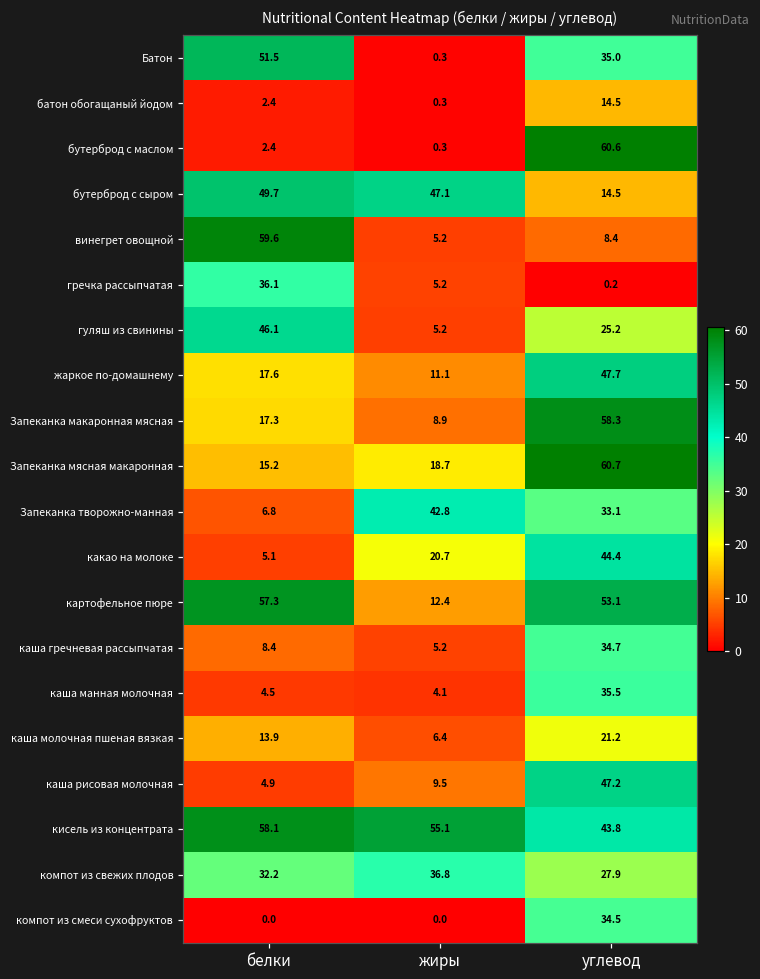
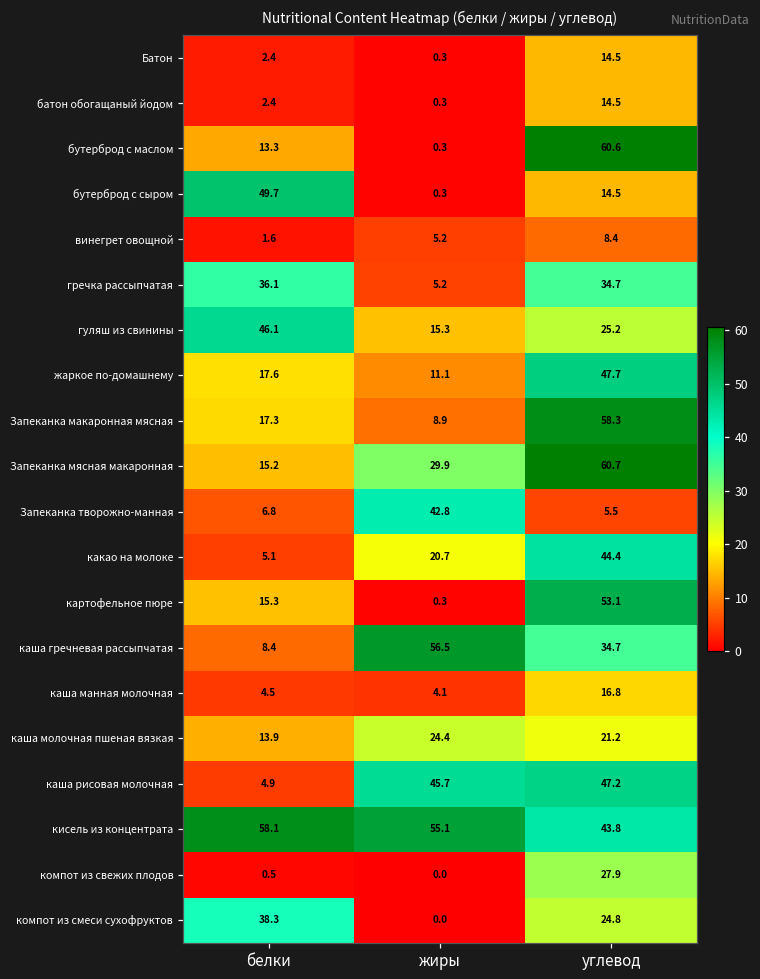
  {
    "Батон": {
-     "белки": 51.5,
+     "белки": 2.4,
      "жиры": 0.3,
-     "углевод": 35.0
+     "углевод": 14.5
    },
    "батон обогащаный йодом": {
      "белки": 2.4,
      "жиры": 0.3,
      "углевод": 14.5
    },
    "бутерброд с маслом": {
-     "белки": 2.4,
+     "белки": 13.3,
      "жиры": 0.3,
      "углевод": 60.6
    },
    "бутерброд с сыром": {
      "белки": 49.7,
-     "жиры": 47.1,
+     "жиры": 0.3,
      "углевод": 14.5
    },
    "винегрет овощной": {
-     "белки": 59.6,
+     "белки": 1.6,
      "жиры": 5.2,
      "углевод": 8.4
    },
    "гречка рассыпчатая": {
      "белки": 36.1,
      "жиры": 5.2,
-     "углевод": 0.2
+     "углевод": 34.7
    },
    "гуляш из свинины": {
      "белки": 46.1,
-     "жиры": 5.2,
+     "жиры": 15.3,
      "углевод": 25.2
    },
    "жаркое по-домашнему": {
      "белки": 17.6,
      "жиры": 11.1,
      "углевод": 47.7
    },
    "Запеканка макаронная мясная": {
      "белки": 17.3,
      "жиры": 8.9,
      "углевод": 58.3
    },
    "Запеканка мясная макаронная": {
      "белки": 15.2,
-     "жиры": 18.7,
+     "жиры": 29.9,
      "углевод": 60.7
    },
    "Запеканка творожно-манная": {
      "белки": 6.8,
      "жиры": 42.8,
-     "углевод": 33.1
+     "углевод": 5.5
    },
    "какао на молоке": {
      "белки": 5.1,
      "жиры": 20.7,
      "углевод": 44.4
    },
    "картофельное пюре": {
-     "белки": 57.3,
-     "жиры": 12.4,
+     "белки": 15.3,
+     "жиры": 0.3,
      "углевод": 53.1
    },
    "каша гречневая рассыпчатая": {
      "белки": 8.4,
-     "жиры": 5.2,
+     "жиры": 56.5,
      "углевод": 34.7
    },
    "каша манная молочная": {
      "белки": 4.5,
      "жиры": 4.1,
-     "углевод": 35.5
+     "углевод": 16.8
    },
    "каша молочная пшеная вязкая": {
      "белки": 13.9,
-     "жиры": 6.4,
+     "жиры": 24.4,
      "углевод": 21.2
    },
    "каша рисовая молочная": {
      "белки": 4.9,
-     "жиры": 9.5,
+     "жиры": 45.7,
      "углевод": 47.2
    },
    "кисель из концентрата": {
      "белки": 58.1,
      "жиры": 55.1,
      "углевод": 43.8
    },
    "компот из свежих плодов": {
-     "белки": 32.2,
-     "жиры": 36.8,
+     "белки": 0.5,
+     "жиры": 0.0,
      "углевод": 27.9
    },
    "компот из смеси сухофруктов": {
-     "белки": 0.0,
+     "белки": 38.3,
      "жиры": 0.0,
-     "углевод": 34.5
+     "углевод": 24.8
    }
  }
